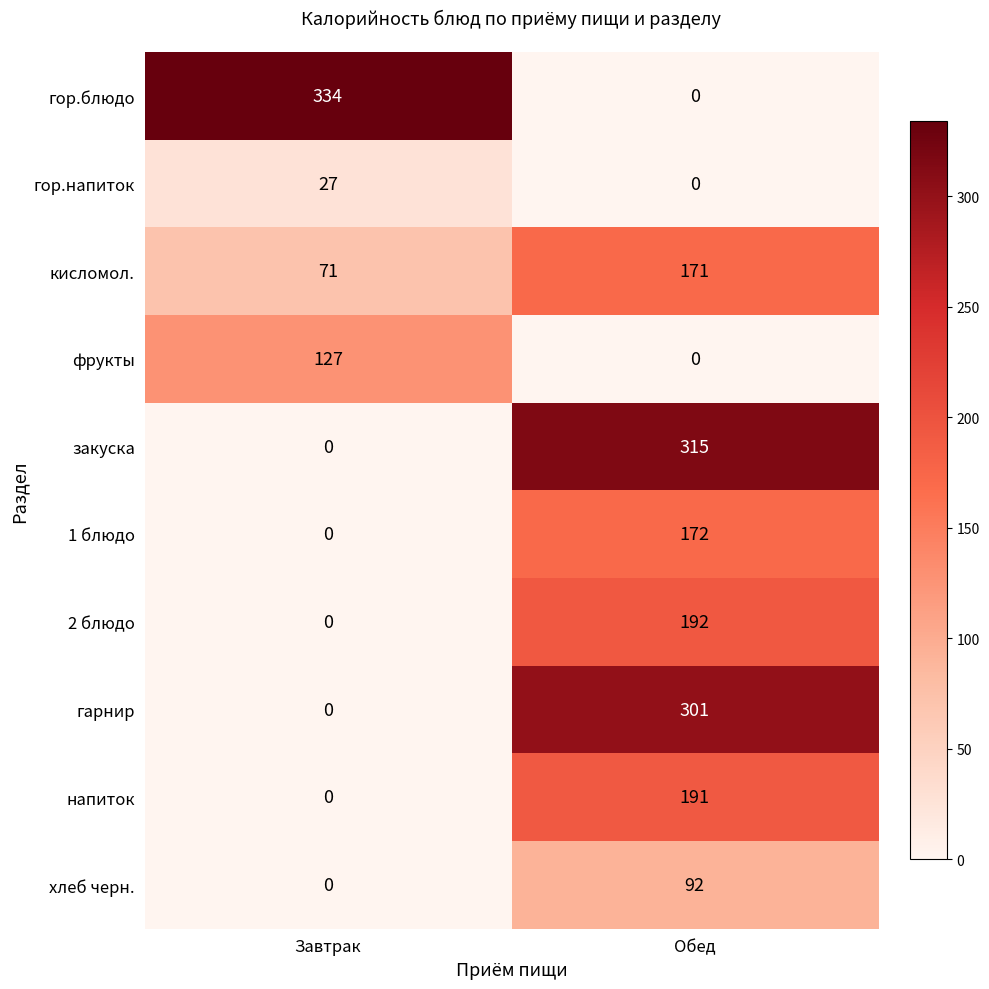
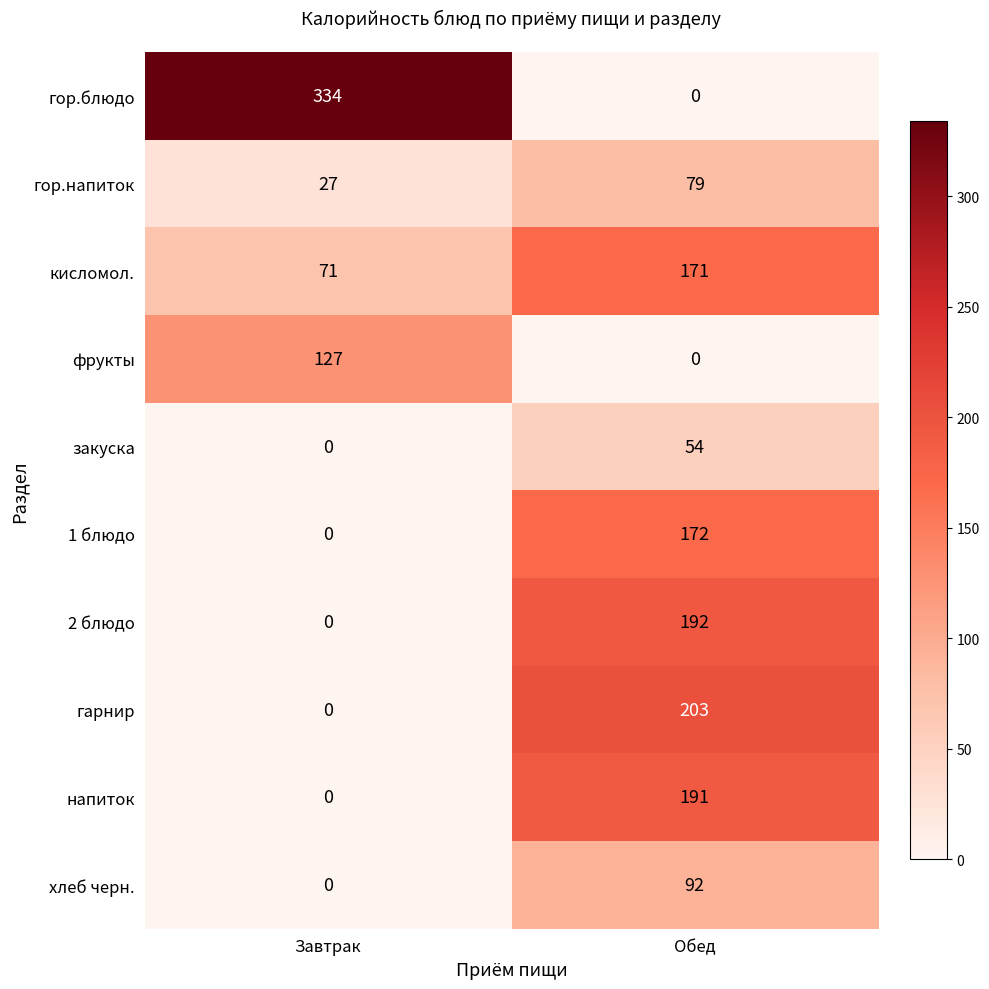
  {
    "гор.блюдо": {
      "Завтрак": 334,
      "Обед": 0
    },
    "гор.напиток": {
      "Завтрак": 27,
-     "Обед": 0
+     "Обед": 79
    },
    "кисломол.": {
      "Завтрак": 71,
      "Обед": 171
    },
    "фрукты": {
      "Завтрак": 127,
      "Обед": 0
    },
    "закуска": {
      "Завтрак": 0,
-     "Обед": 315
+     "Обед": 54
    },
    "1 блюдо": {
      "Завтрак": 0,
      "Обед": 172
    },
    "2 блюдо": {
      "Завтрак": 0,
      "Обед": 192
    },
    "гарнир": {
      "Завтрак": 0,
-     "Обед": 301
+     "Обед": 203
    },
    "напиток": {
      "Завтрак": 0,
      "Обед": 191
    },
    "хлеб черн.": {
      "Завтрак": 0,
      "Обед": 92
    }
  }
